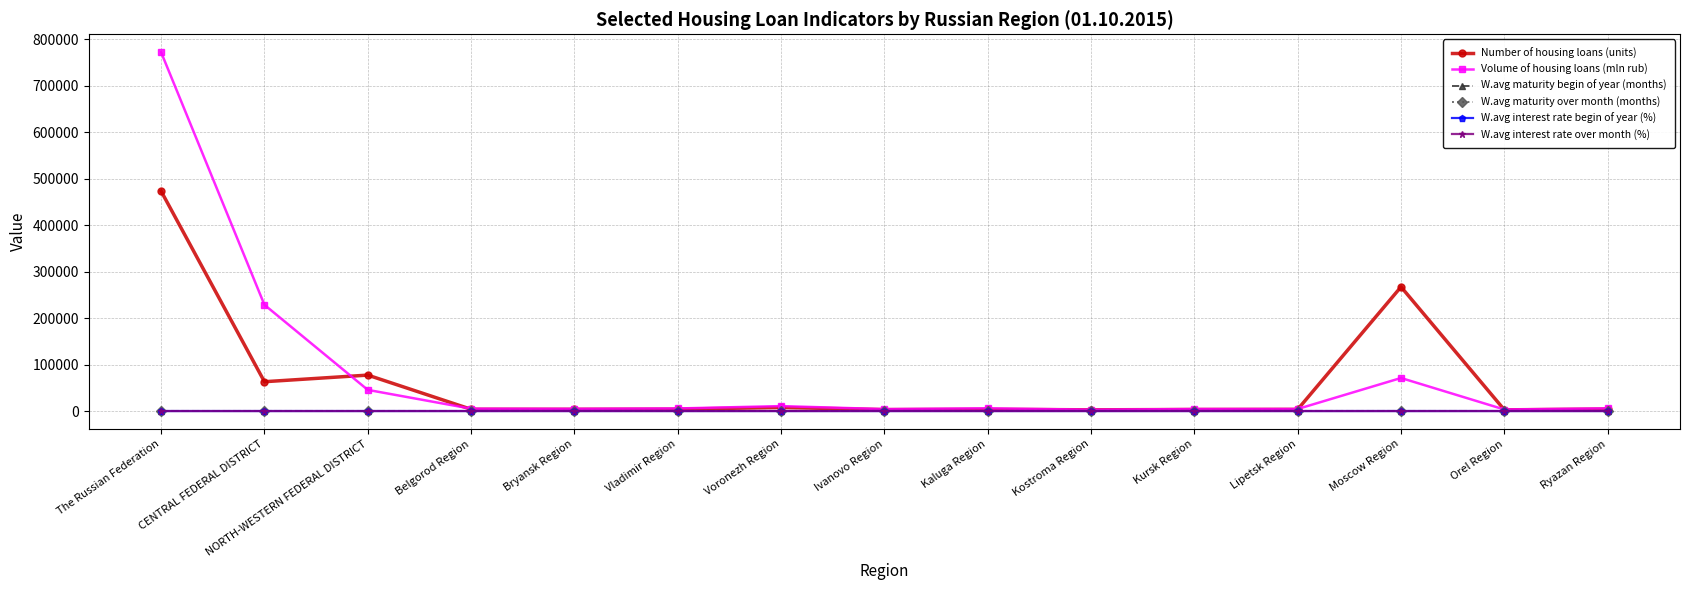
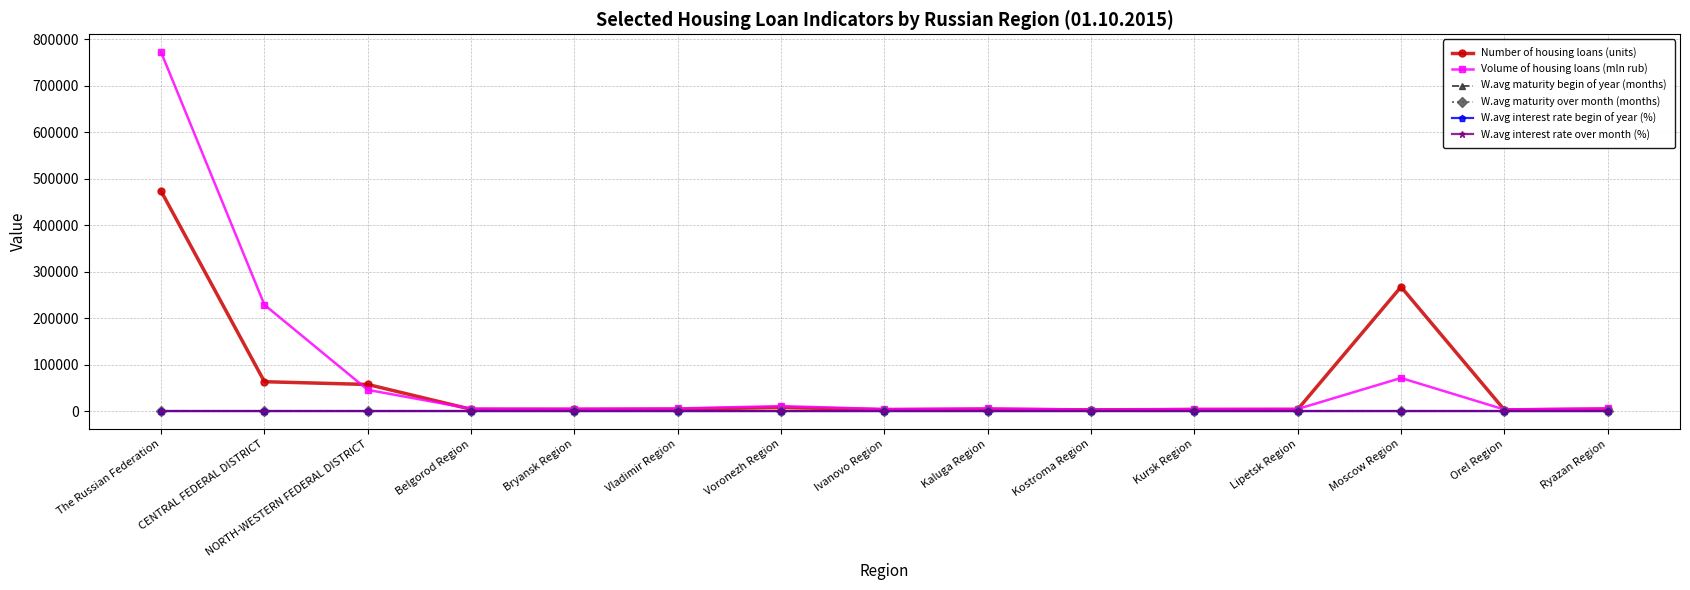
  {
    "Number of housing loans (units)": {
      "The Russian Federation": 470000,
      "CENTRAL FEDERAL DISTRICT": 60000,
-     "NORTH-WESTERN FEDERAL DISTRICT": 80000,
+     "NORTH-WESTERN FEDERAL DISTRICT": 60000,
      "Moscow Region": 270000
    },
    "Volume of housing loans (mln rub)": {
      "The Russian Federation": 770000,
      "CENTRAL FEDERAL DISTRICT": 230000,
      "NORTH-WESTERN FEDERAL DISTRICT": 50000,
      "Moscow Region": 70000
    },
    "W.avg interest rate over month (%)": {
      "The Russian Federation": 0,
      "CENTRAL FEDERAL DISTRICT": 0,
      "NORTH-WESTERN FEDERAL DISTRICT": 0,
      "Voronezh Region": 0,
      "Moscow Region": 0
    }
  }
